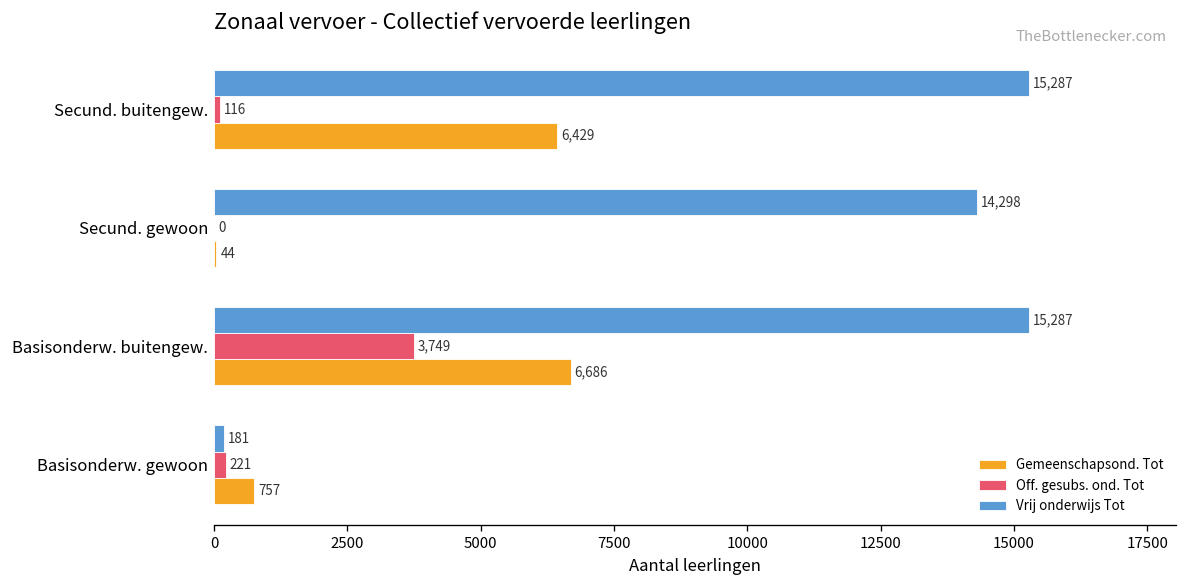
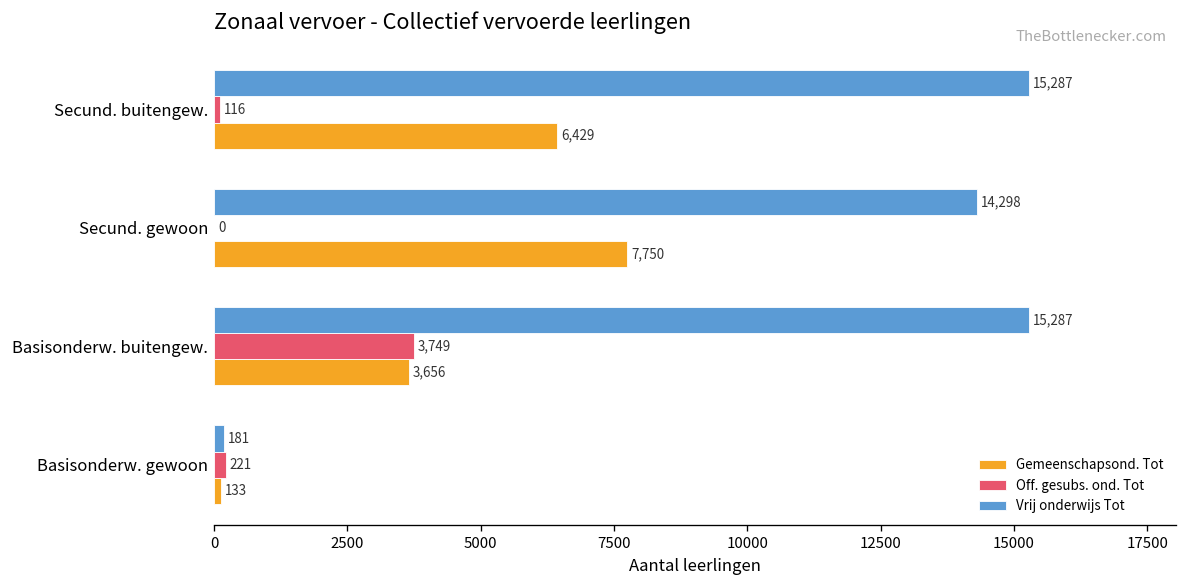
  {
    "Gemeenschapsond. Tot": {
      "Secund. buitengew.": "6,429",
-     "Secund. gewoon": "44",
-     "Basisonderw. buitengew.": "6,686",
-     "Basisonderw. gewoon": "757"
+     "Secund. gewoon": "7,750",
+     "Basisonderw. buitengew.": "3,656",
+     "Basisonderw. gewoon": "133"
    },
    "Off. gesubs. ond. Tot": {
      "Secund. buitengew.": "116",
      "Secund. gewoon": "0",
      "Basisonderw. buitengew.": "3,749",
      "Basisonderw. gewoon": "221"
    },
    "Vrij onderwijs Tot": {
      "Secund. buitengew.": "15,287",
      "Secund. gewoon": "14,298",
      "Basisonderw. buitengew.": "15,287",
      "Basisonderw. gewoon": "181"
    }
  }
